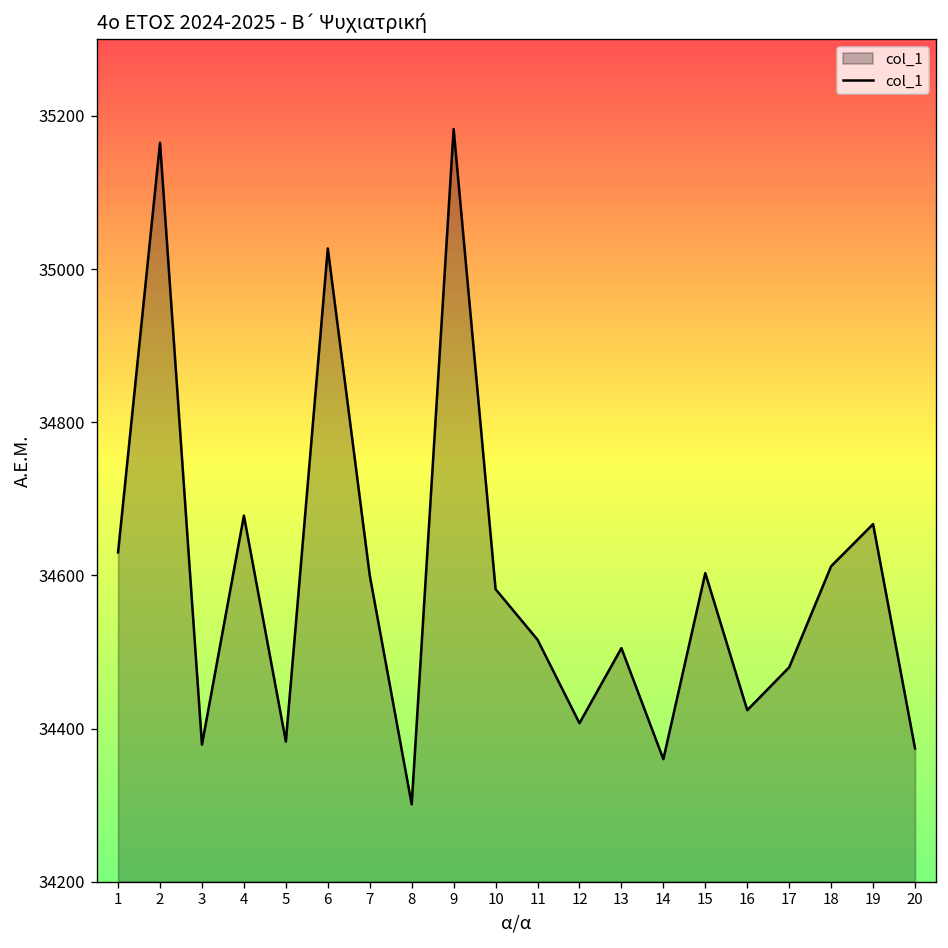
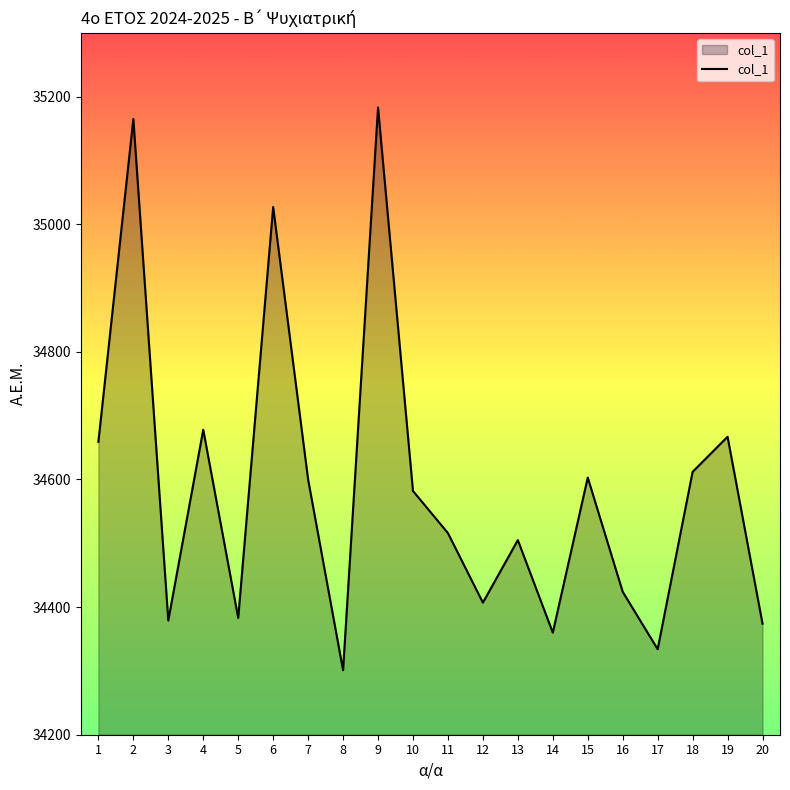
  {
-   "1": 34630,
+   "1": 34660,
    "2": 35170,
    "3": 34380,
    "4": 34680,
    "5": 34380,
    "6": 35030,
    "7": 34600,
    "8": 34300,
    "9": 35180,
    "10": 34580,
    "11": 34520,
    "12": 34410,
    "13": 34510,
    "14": 34360,
    "15": 34600,
    "16": 34420,
-   "17": 34480,
+   "17": 34330,
    "18": 34610,
    "19": 34670,
    "20": 34370
  }
